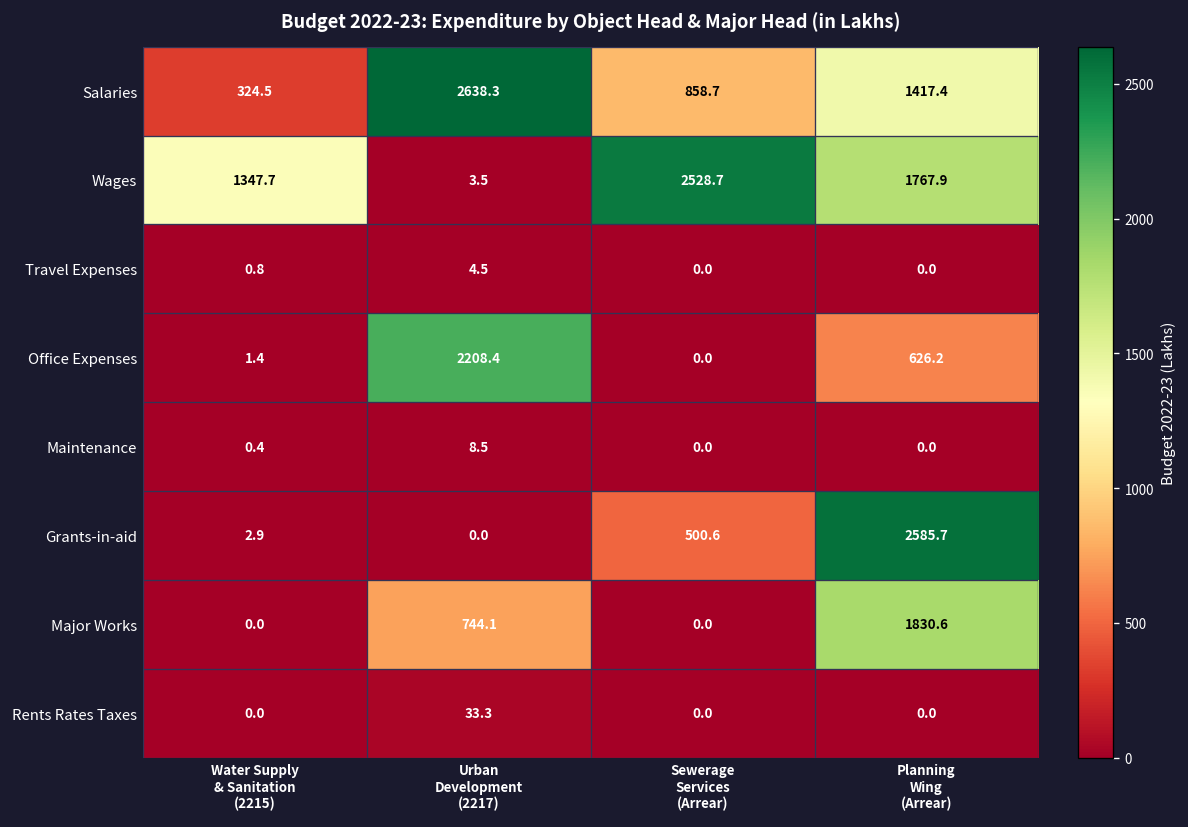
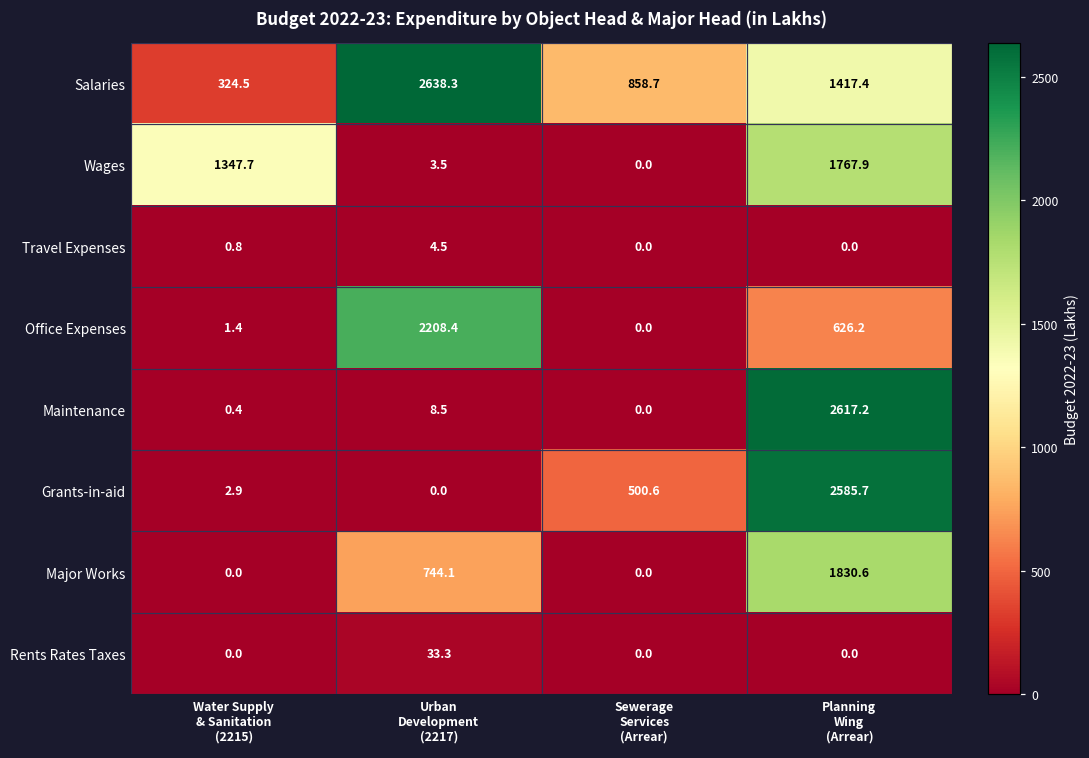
  {
    "Salaries": {
      "Water Supply & Sanitation (2215)": 324.5,
      "Urban Development (2217)": 2638.3,
      "Sewerage Services (Arrear)": 858.7,
      "Planning Wing (Arrear)": 1417.4
    },
    "Wages": {
      "Water Supply & Sanitation (2215)": 1347.7,
      "Urban Development (2217)": 3.5,
-     "Sewerage Services (Arrear)": 2528.7,
+     "Sewerage Services (Arrear)": 0.0,
      "Planning Wing (Arrear)": 1767.9
    },
    "Travel Expenses": {
      "Water Supply & Sanitation (2215)": 0.8,
      "Urban Development (2217)": 4.5,
      "Sewerage Services (Arrear)": 0.0,
      "Planning Wing (Arrear)": 0.0
    },
    "Office Expenses": {
      "Water Supply & Sanitation (2215)": 1.4,
      "Urban Development (2217)": 2208.4,
      "Sewerage Services (Arrear)": 0.0,
      "Planning Wing (Arrear)": 626.2
    },
    "Maintenance": {
      "Water Supply & Sanitation (2215)": 0.4,
      "Urban Development (2217)": 8.5,
      "Sewerage Services (Arrear)": 0.0,
-     "Planning Wing (Arrear)": 0.0
+     "Planning Wing (Arrear)": 2617.2
    },
    "Grants-in-aid": {
      "Water Supply & Sanitation (2215)": 2.9,
      "Urban Development (2217)": 0.0,
      "Sewerage Services (Arrear)": 500.6,
      "Planning Wing (Arrear)": 2585.7
    },
    "Major Works": {
      "Water Supply & Sanitation (2215)": 0.0,
      "Urban Development (2217)": 744.1,
      "Sewerage Services (Arrear)": 0.0,
      "Planning Wing (Arrear)": 1830.6
    },
    "Rents Rates Taxes": {
      "Water Supply & Sanitation (2215)": 0.0,
      "Urban Development (2217)": 33.3,
      "Sewerage Services (Arrear)": 0.0,
      "Planning Wing (Arrear)": 0.0
    }
  }
